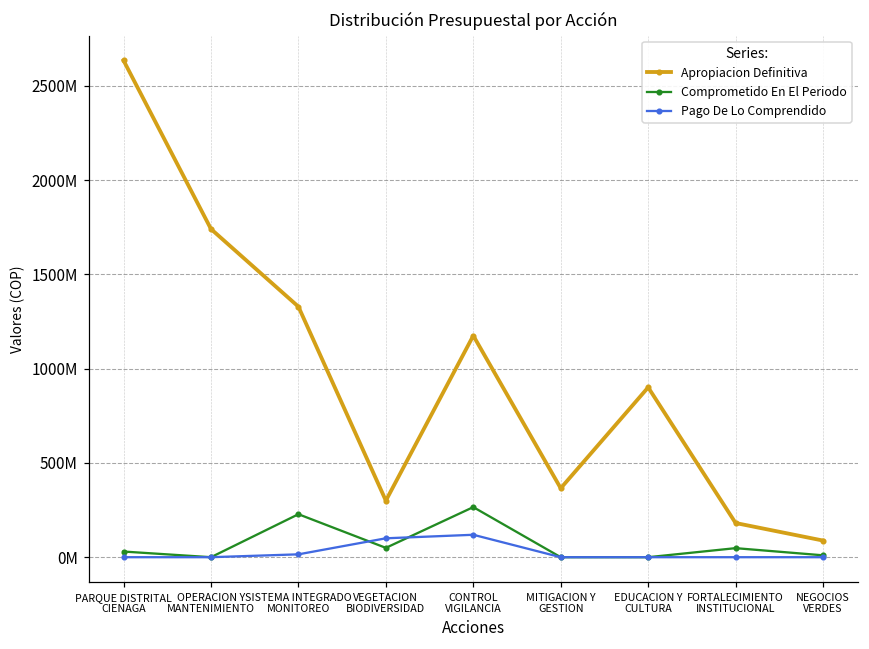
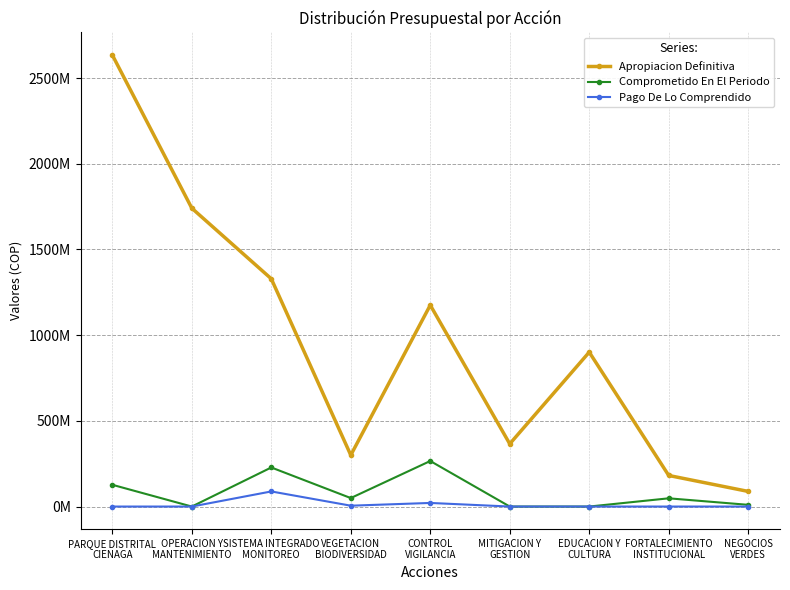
  {
    "Apropiacion Definitiva": {
      "PARQUE DISTRITAL CIENAGA": 2630000000,
      "OPERACION Y MANTENIMIENTO": 1740000000,
      "SISTEMA INTEGRADO MONITOREO": 1330000000,
      "VEGETACION BIODIVERSIDAD": 300000000,
      "CONTROL VIGILANCIA": 1180000000,
      "MITIGACION Y GESTION": 370000000,
      "EDUCACION Y CULTURA": 900000000,
      "FORTALECIMIENTO INSTITUCIONAL": 180000000,
      "NEGOCIOS VERDES": 90000000
    },
    "Comprometido En El Periodo": {
-     "PARQUE DISTRITAL CIENAGA": 30000000,
+     "PARQUE DISTRITAL CIENAGA": 130000000,
      "SISTEMA INTEGRADO MONITOREO": 230000000,
      "VEGETACION BIODIVERSIDAD": 50000000,
      "CONTROL VIGILANCIA": 270000000,
      "FORTALECIMIENTO INSTITUCIONAL": 50000000
    },
    "Pago De Lo Comprendido": {
      "PARQUE DISTRITAL CIENAGA": 0,
-     "SISTEMA INTEGRADO MONITOREO": 20000000,
-     "VEGETACION BIODIVERSIDAD": 100000000,
-     "CONTROL VIGILANCIA": 120000000,
+     "SISTEMA INTEGRADO MONITOREO": 90000000,
+     "VEGETACION BIODIVERSIDAD": 10000000,
+     "CONTROL VIGILANCIA": 20000000,
      "FORTALECIMIENTO INSTITUCIONAL": 0
    }
  }
